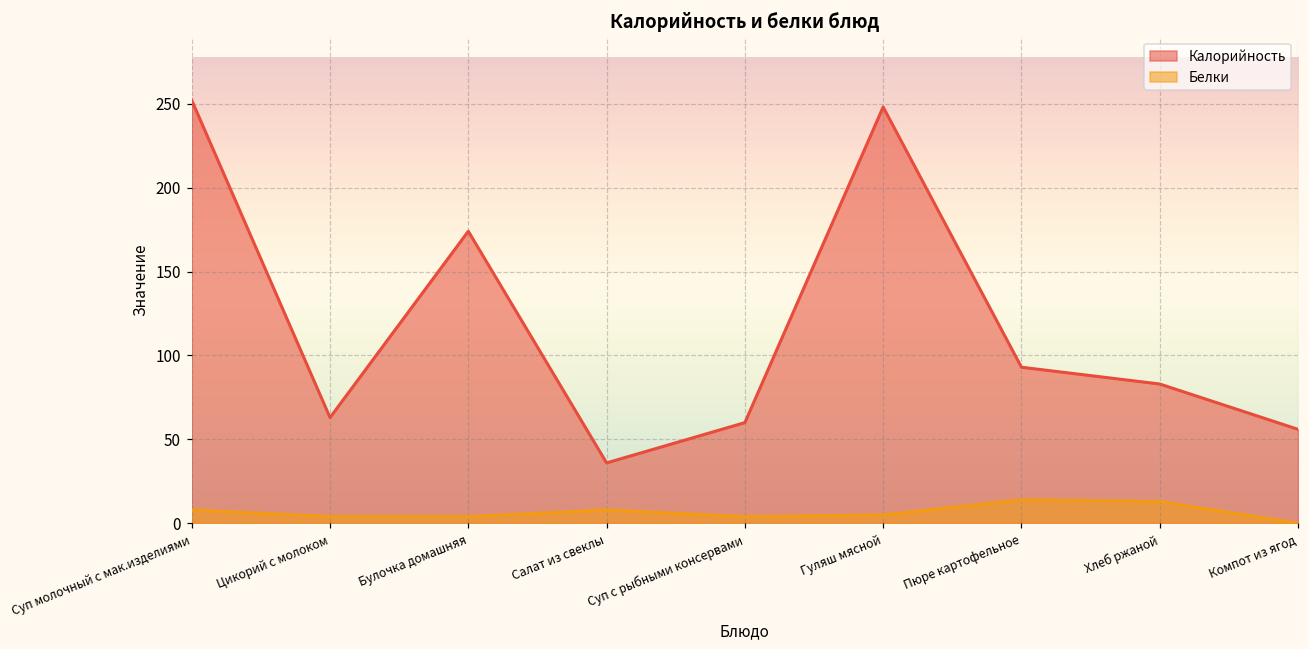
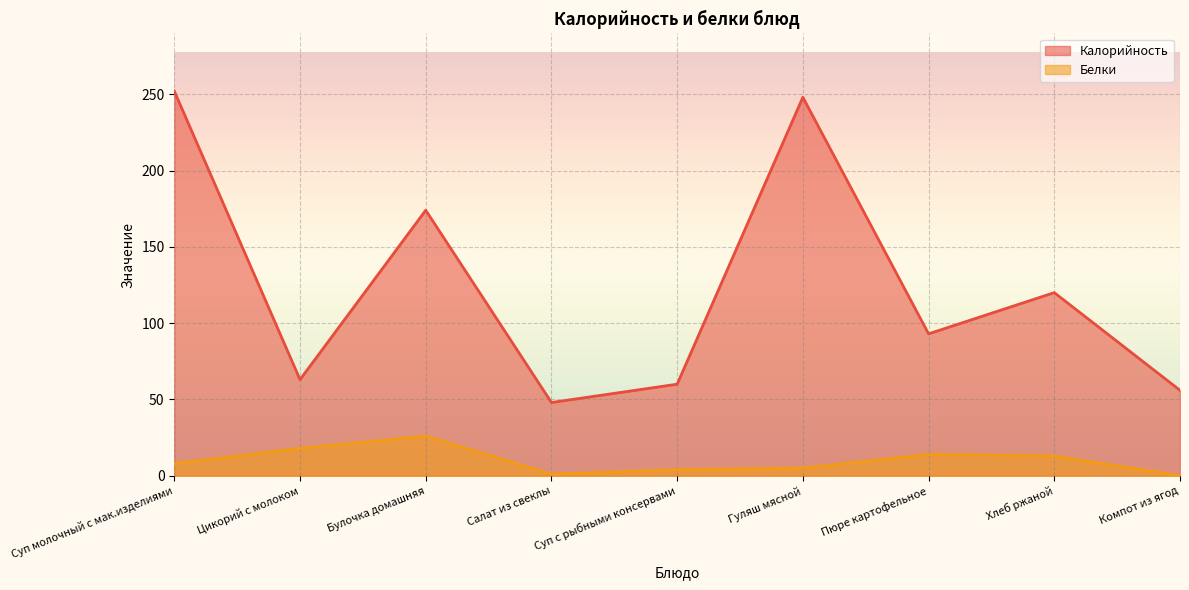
  {
    "Калорийность": {
      "Суп молочный с мак.изделиями": 252,
      "Цикорий с молоком": 63,
      "Булочка домашняя": 174,
-     "Салат из свеклы": 36,
+     "Салат из свеклы": 48,
      "Суп с рыбными консервами": 60,
      "Гуляш мясной": 248,
      "Пюре картофельное": 93,
-     "Хлеб ржаной": 83,
+     "Хлеб ржаной": 120,
      "Компот из ягод": 56
    },
    "Белки": {
      "Суп молочный с мак.изделиями": 8,
-     "Цикорий с молоком": 4,
-     "Булочка домашняя": 4,
-     "Салат из свеклы": 8,
+     "Цикорий с молоком": 18,
+     "Булочка домашняя": 26,
+     "Салат из свеклы": 1,
      "Суп с рыбными консервами": 4,
      "Гуляш мясной": 5,
      "Пюре картофельное": 14,
      "Хлеб ржаной": 13,
      "Компот из ягод": 0
    }
  }
